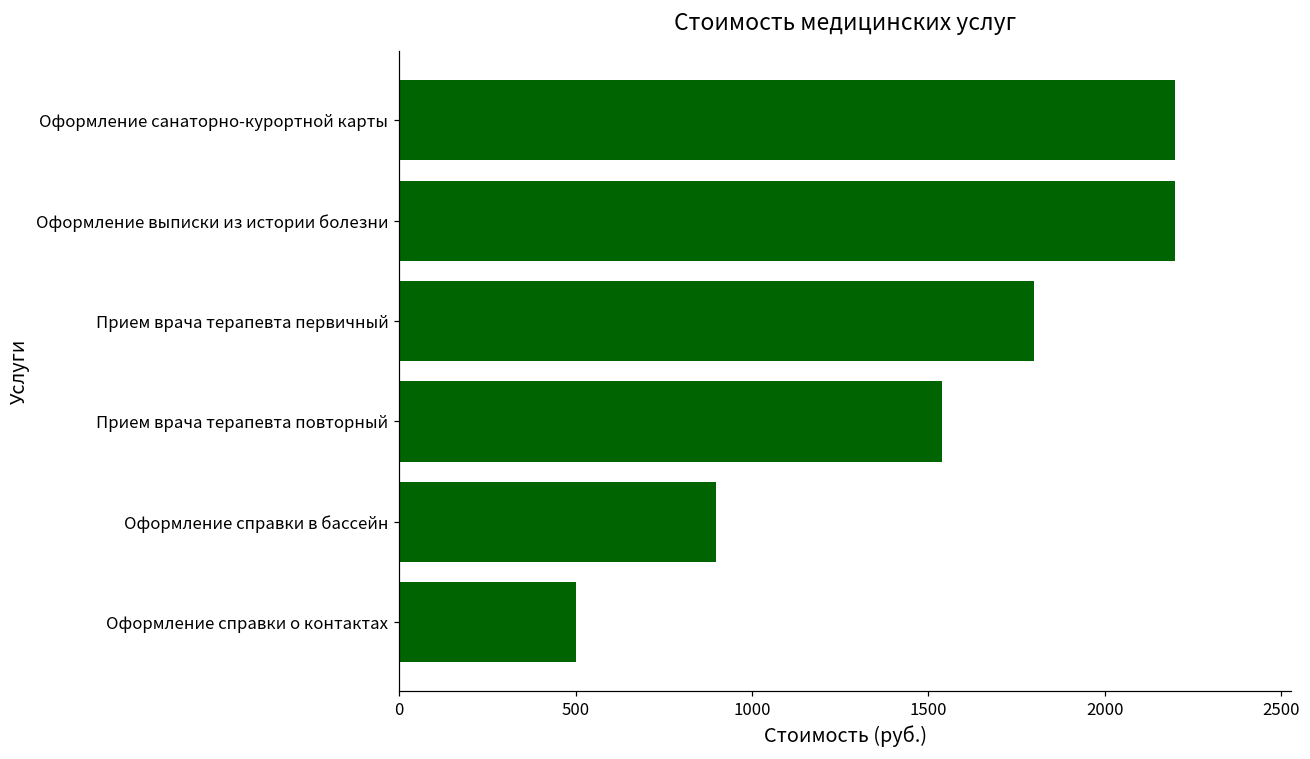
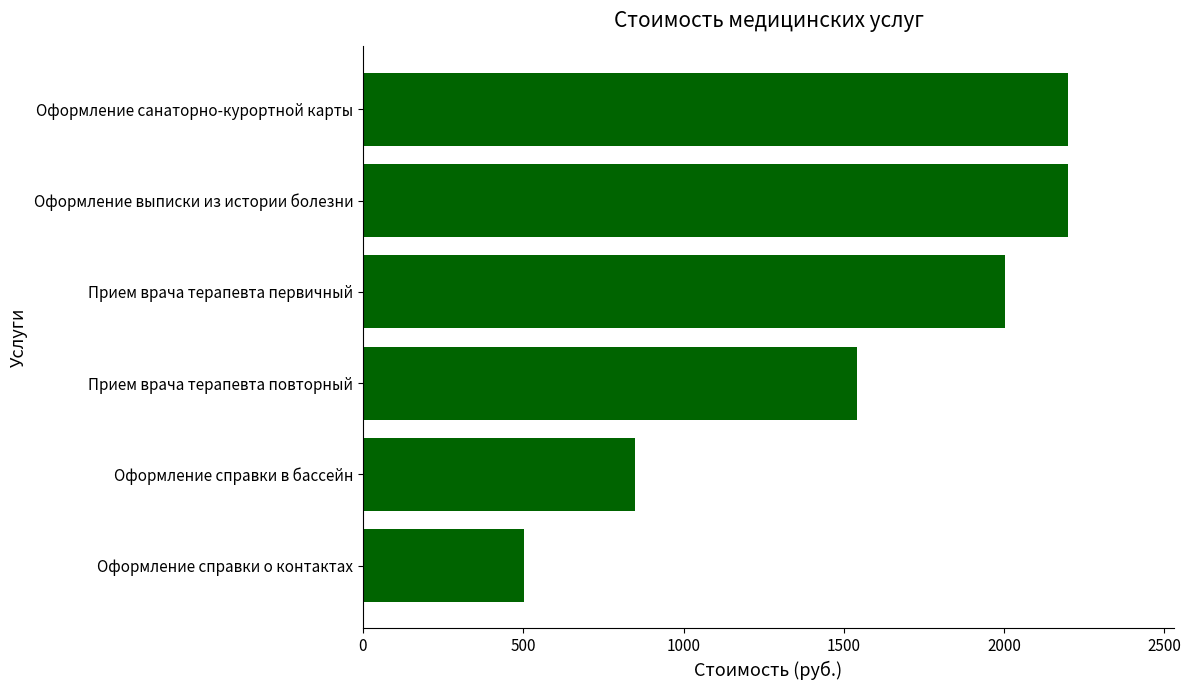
  {
    "Оформление санаторно-курортной карты": 2200,
    "Оформление выписки из истории болезни": 2200,
-   "Прием врача терапевта первичный": 1800,
+   "Прием врача терапевта первичный": 2000,
    "Прием врача терапевта повторный": 1540,
-   "Оформление справки в бассейн": 900,
+   "Оформление справки в бассейн": 850,
    "Оформление справки о контактах": 500
  }
